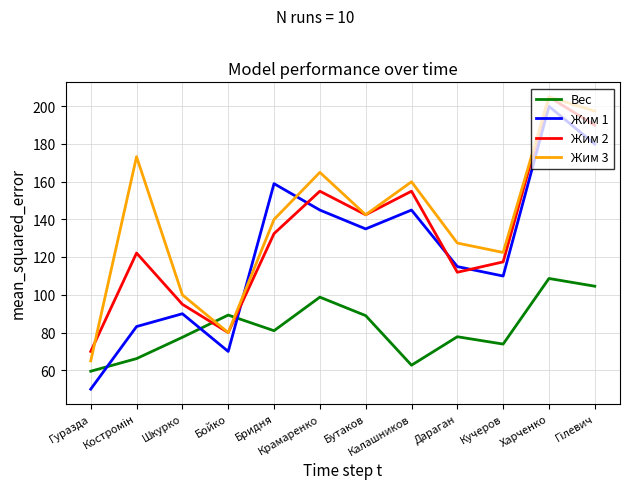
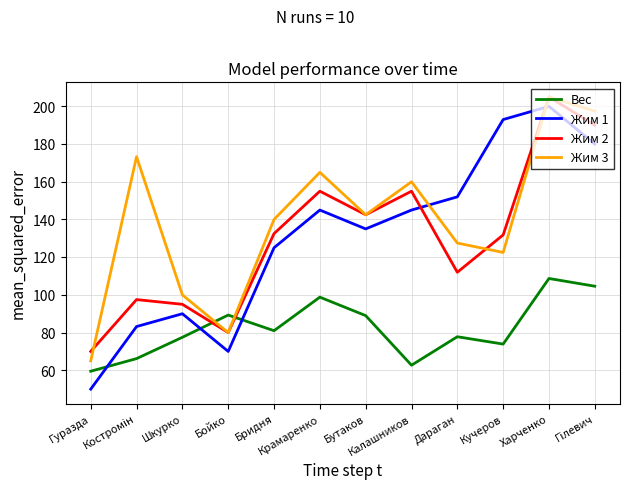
  {
    "Вес": {
      "Гуразда": 60,
      "Костромін": 66,
      "Шкурко": 78,
      "Бойко": 89,
      "Бридня": 81,
      "Крамаренко": 99,
      "Бутаков": 89,
      "Калашников": 63,
      "Дараган": 78,
      "Кучеров": 74,
      "Харченко": 109,
      "Гілевич": 105
    },
    "Жим 1": {
      "Гуразда": 50,
      "Костромін": 83,
      "Шкурко": 90,
      "Бойко": 70,
-     "Бридня": 159,
+     "Бридня": 125,
      "Крамаренко": 145,
      "Бутаков": 135,
      "Калашников": 145,
-     "Дараган": 115,
-     "Кучеров": 110
+     "Дараган": 152,
+     "Кучеров": 193
    },
    "Жим 2": {
      "Гуразда": 70,
-     "Костромін": 122,
+     "Костромін": 98,
      "Шкурко": 95,
      "Бридня": 133,
      "Крамаренко": 155,
      "Калашников": 155,
      "Дараган": 112,
-     "Кучеров": 118
+     "Кучеров": 132
    },
    "Жим 3": {
      "Гуразда": 65,
      "Костромін": 173,
      "Шкурко": 100,
      "Бридня": 140,
      "Крамаренко": 165,
      "Калашников": 160,
      "Дараган": 128,
      "Кучеров": 123
    }
  }
